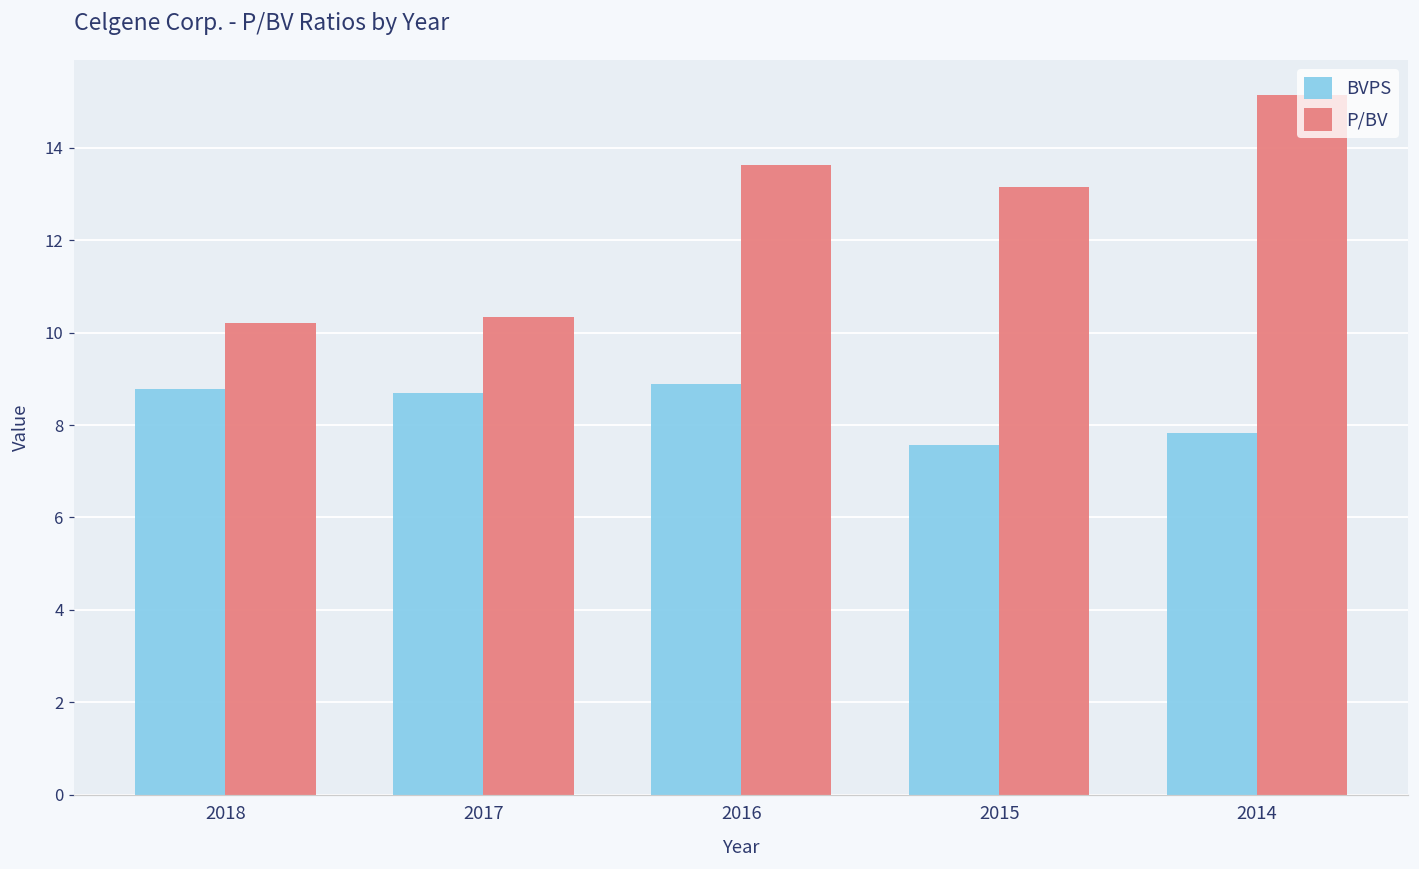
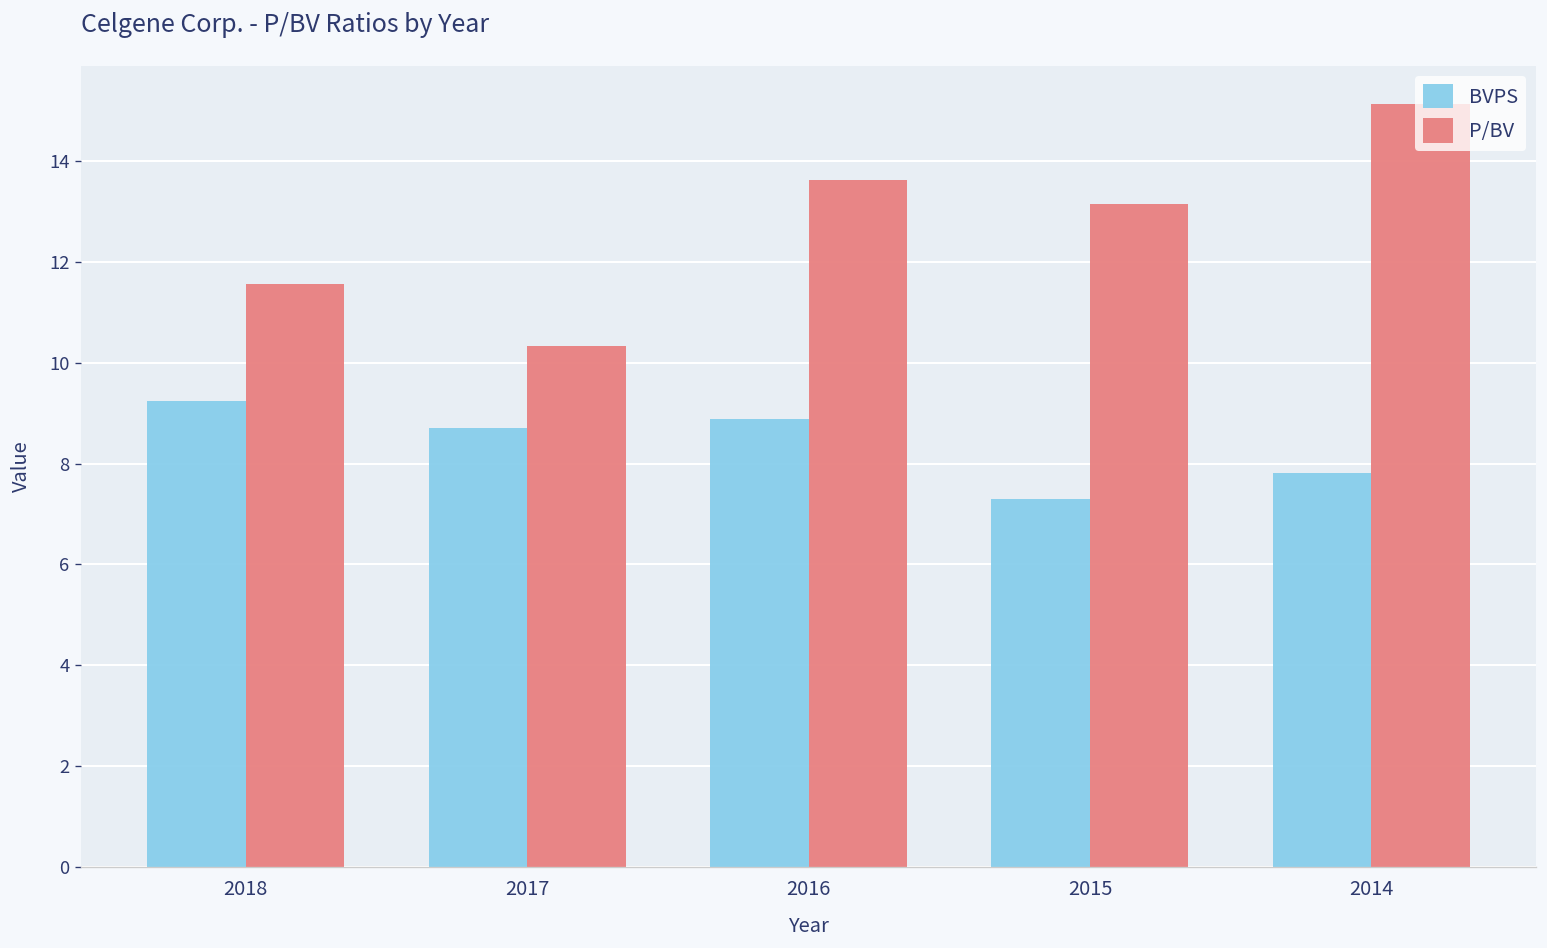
  {
    "BVPS": {
-     "2018": 8.8,
+     "2018": 9.2,
      "2017": 8.7,
      "2016": 8.9,
-     "2015": 7.6,
+     "2015": 7.3,
      "2014": 7.8
    },
    "P/BV": {
-     "2018": 10.2,
+     "2018": 11.6,
      "2017": 10.3,
      "2016": 13.6,
      "2015": 13.2
    }
  }
